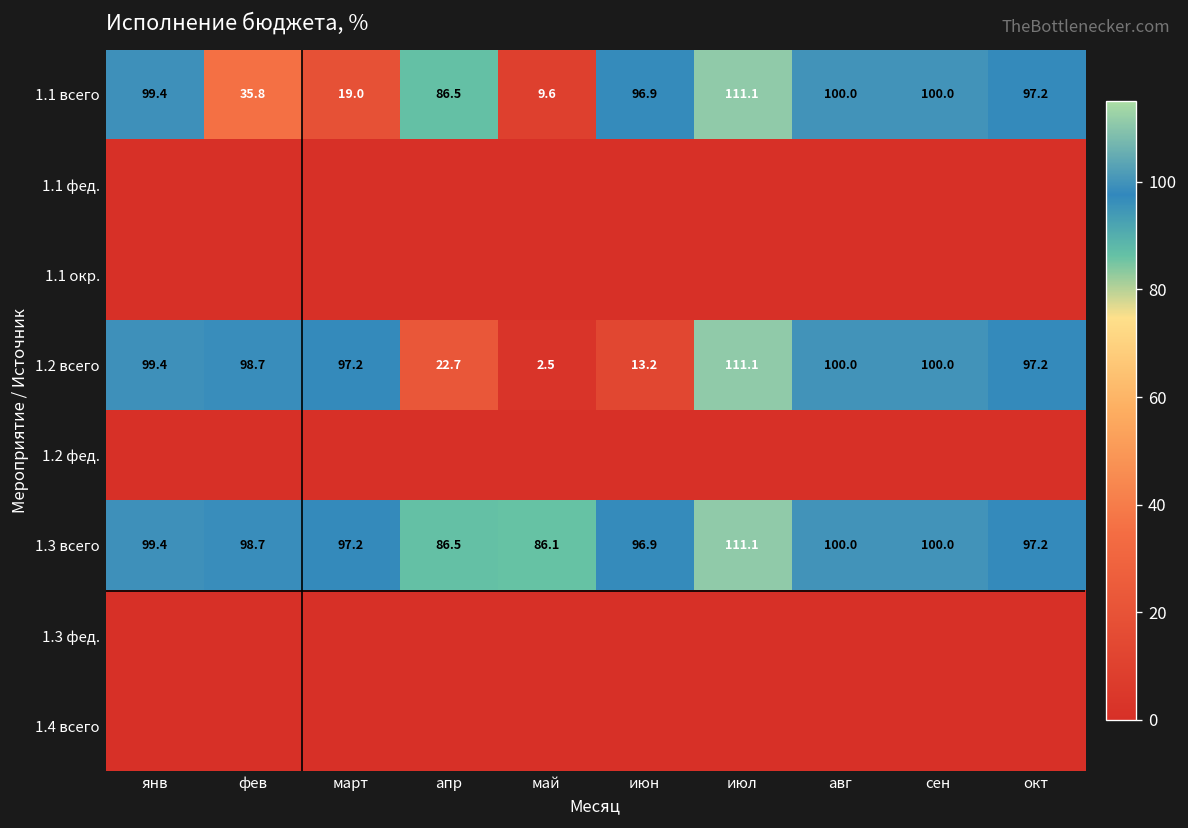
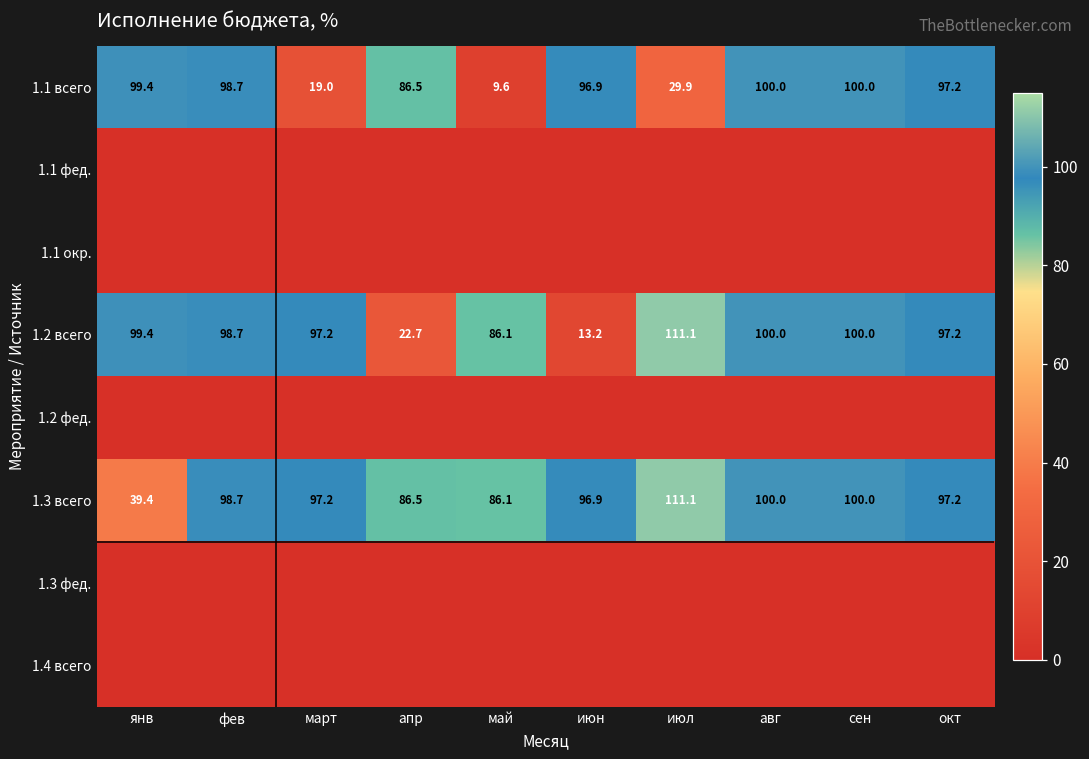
  {
    "1.1 всего": {
      "янв": 99.4,
-     "фев": 35.8,
+     "фев": 98.7,
      "март": 19.0,
      "апр": 86.5,
      "май": 9.6,
      "июн": 96.9,
-     "июл": 111.1,
+     "июл": 29.9,
      "авг": 100.0,
      "сен": 100.0,
      "окт": 97.2
    },
    "1.2 всего": {
      "янв": 99.4,
      "фев": 98.7,
      "март": 97.2,
      "апр": 22.7,
-     "май": 2.5,
+     "май": 86.1,
      "июн": 13.2,
      "июл": 111.1,
      "авг": 100.0,
      "сен": 100.0,
      "окт": 97.2
    },
    "1.3 всего": {
-     "янв": 99.4,
+     "янв": 39.4,
      "фев": 98.7,
      "март": 97.2,
      "апр": 86.5,
      "май": 86.1,
      "июн": 96.9,
      "июл": 111.1,
      "авг": 100.0,
      "сен": 100.0,
      "окт": 97.2
    }
  }
